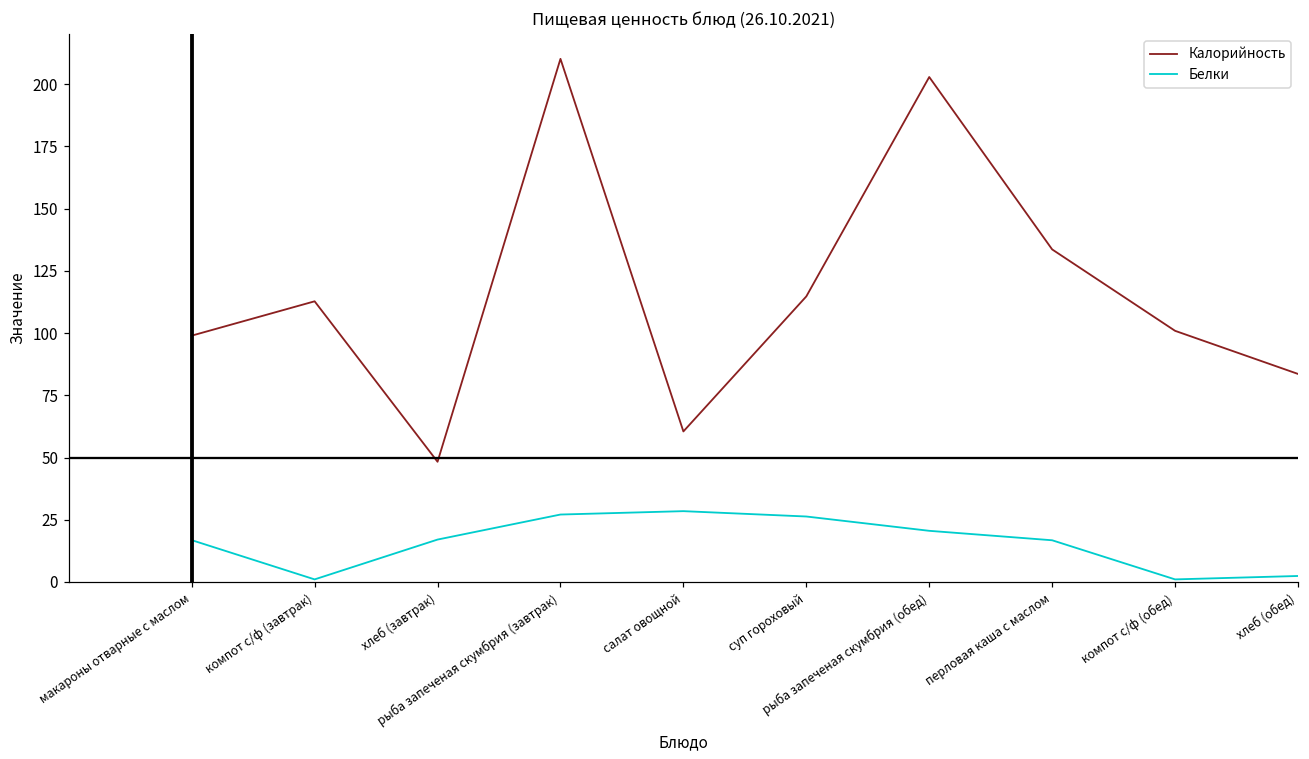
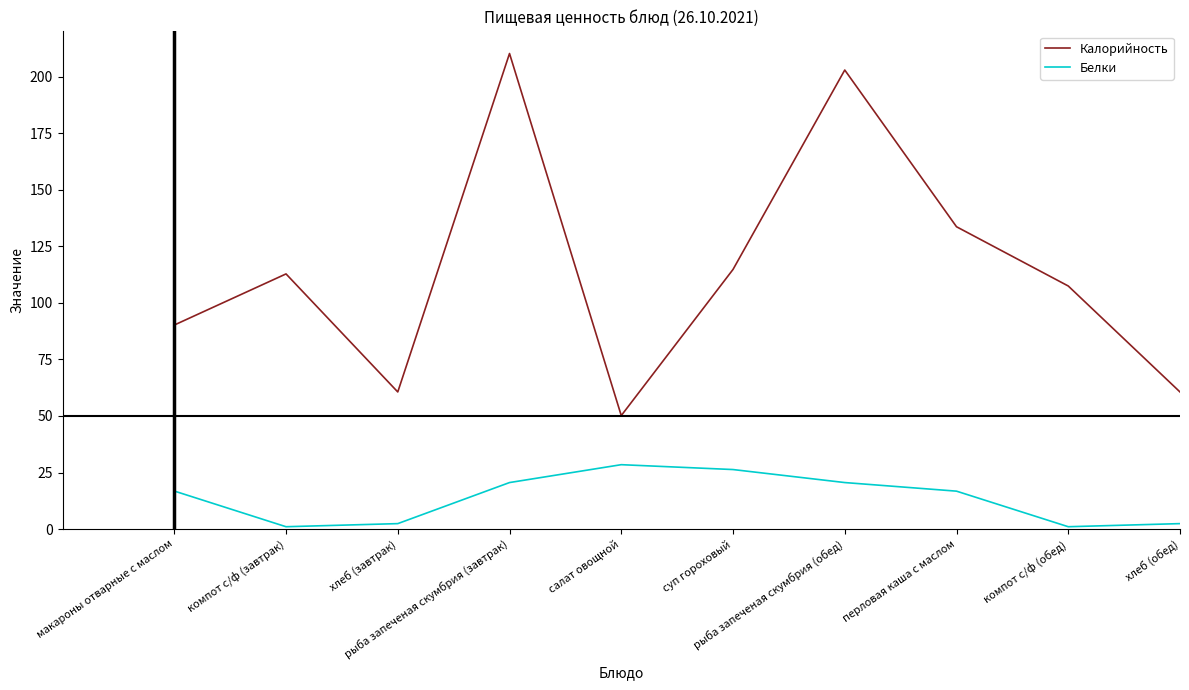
  {
    "Калорийность": {
-     "макароны отварные с маслом": 99,
+     "макароны отварные с маслом": 90,
      "компот с/ф (завтрак)": 113,
-     "хлеб (завтрак)": 48,
+     "хлеб (завтрак)": 61,
      "рыба запеченая скумбрия (завтрак)": 210,
-     "салат овощной": 60,
+     "салат овощной": 50,
      "суп гороховый": 115,
      "рыба запеченая скумбрия (обед)": 203,
      "перловая каша с маслом": 134,
-     "компот с/ф (обед)": 101,
-     "хлеб (обед)": 84
+     "компот с/ф (обед)": 107,
+     "хлеб (обед)": 61
    },
    "Белки": {
      "макароны отварные с маслом": 17,
      "компот с/ф (завтрак)": 1,
-     "хлеб (завтрак)": 17,
-     "рыба запеченая скумбрия (завтрак)": 27,
+     "хлеб (завтрак)": 2,
+     "рыба запеченая скумбрия (завтрак)": 21,
      "салат овощной": 28,
      "суп гороховый": 26,
      "рыба запеченая скумбрия (обед)": 21,
      "перловая каша с маслом": 17,
      "компот с/ф (обед)": 1,
      "хлеб (обед)": 2
    }
  }
